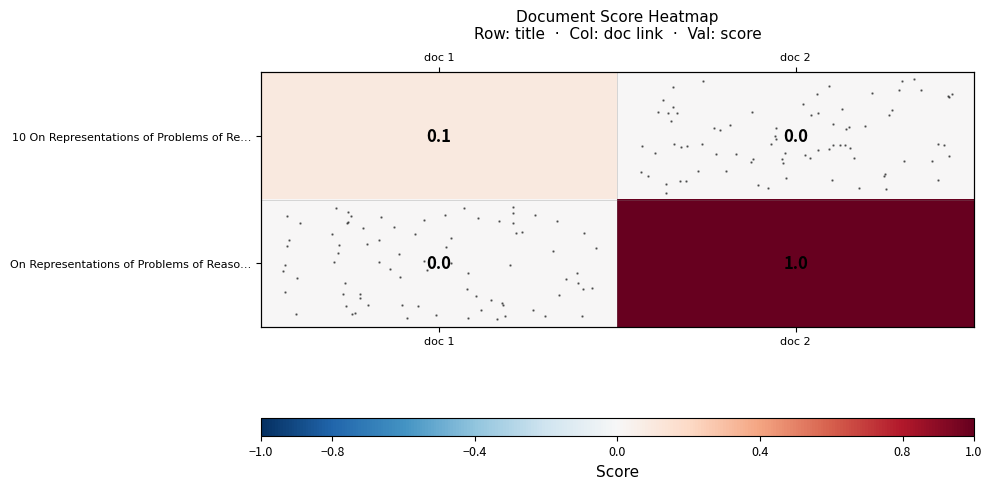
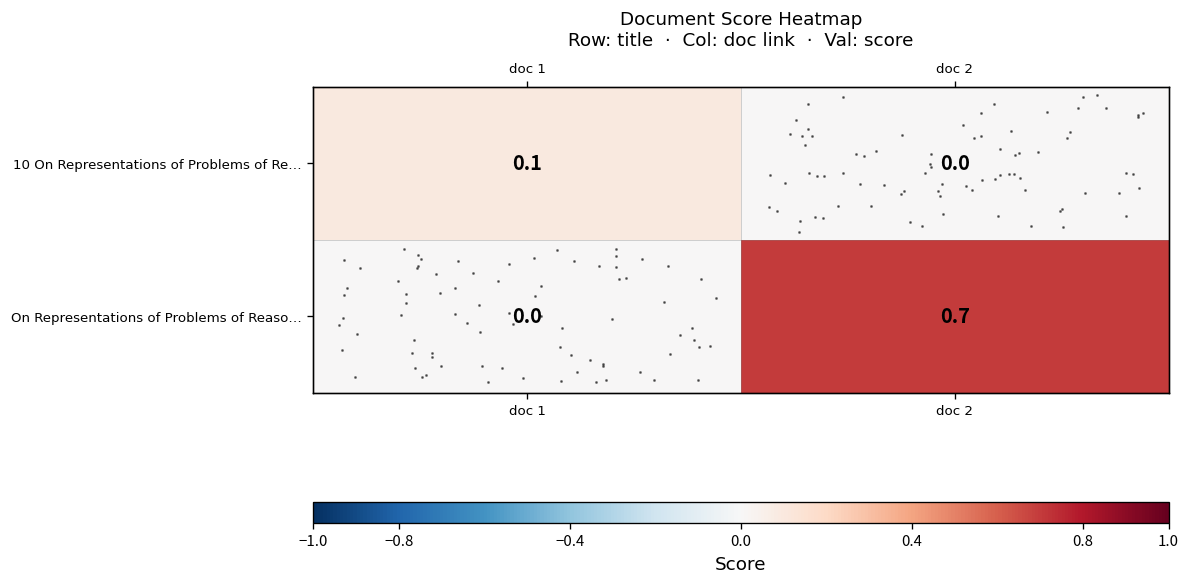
  {
    "10 On Representations of Problems of Re…": {
      "doc 1": 0.1,
      "doc 2": 0.0
    },
    "On Representations of Problems of Reaso…": {
-     "doc 2": 1.0
+     "doc 2": 0.7
    }
  }
